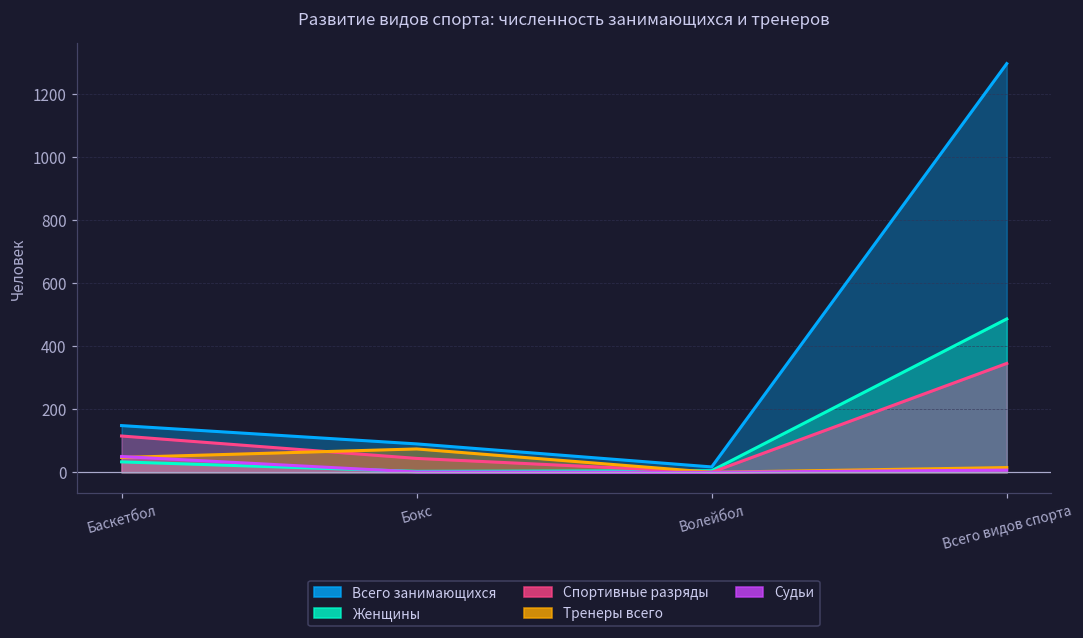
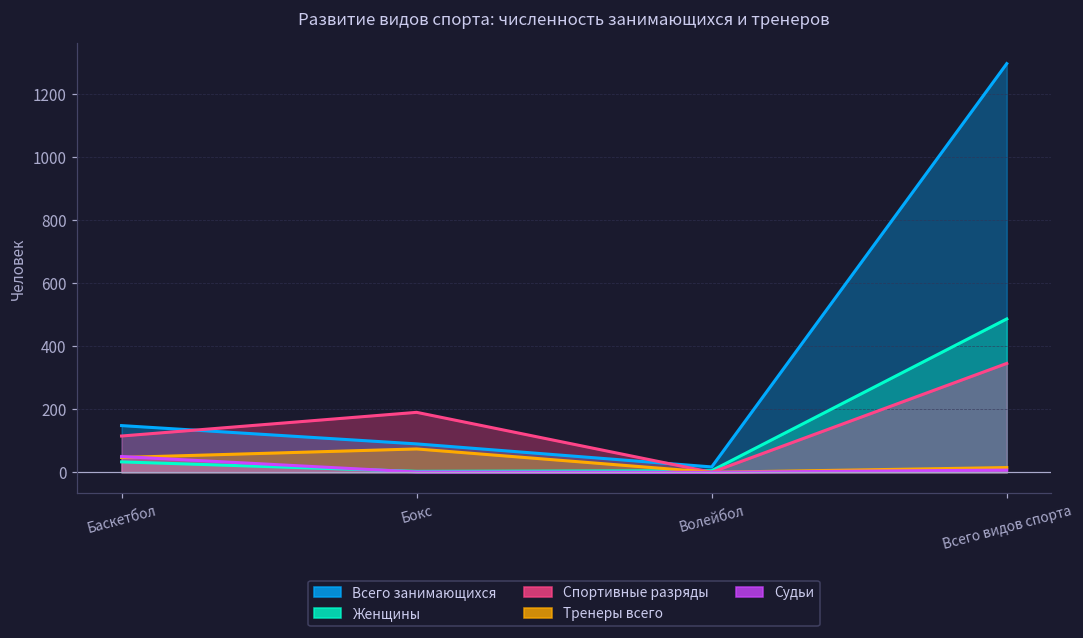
  {
    "Спортивные разряды": {
      "Баскетбол": 120,
-     "Бокс": 40,
+     "Бокс": 190,
      "Всего видов спорта": 350
    },
    "Тренеры всего": {
      "Бокс": 70
    }
  }
